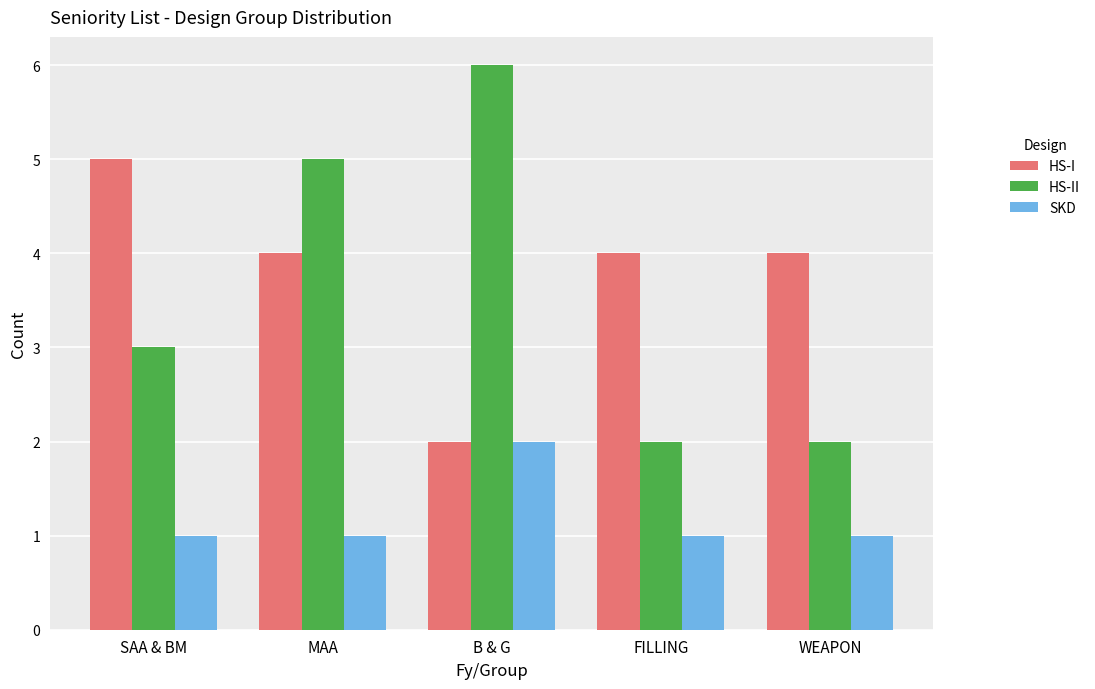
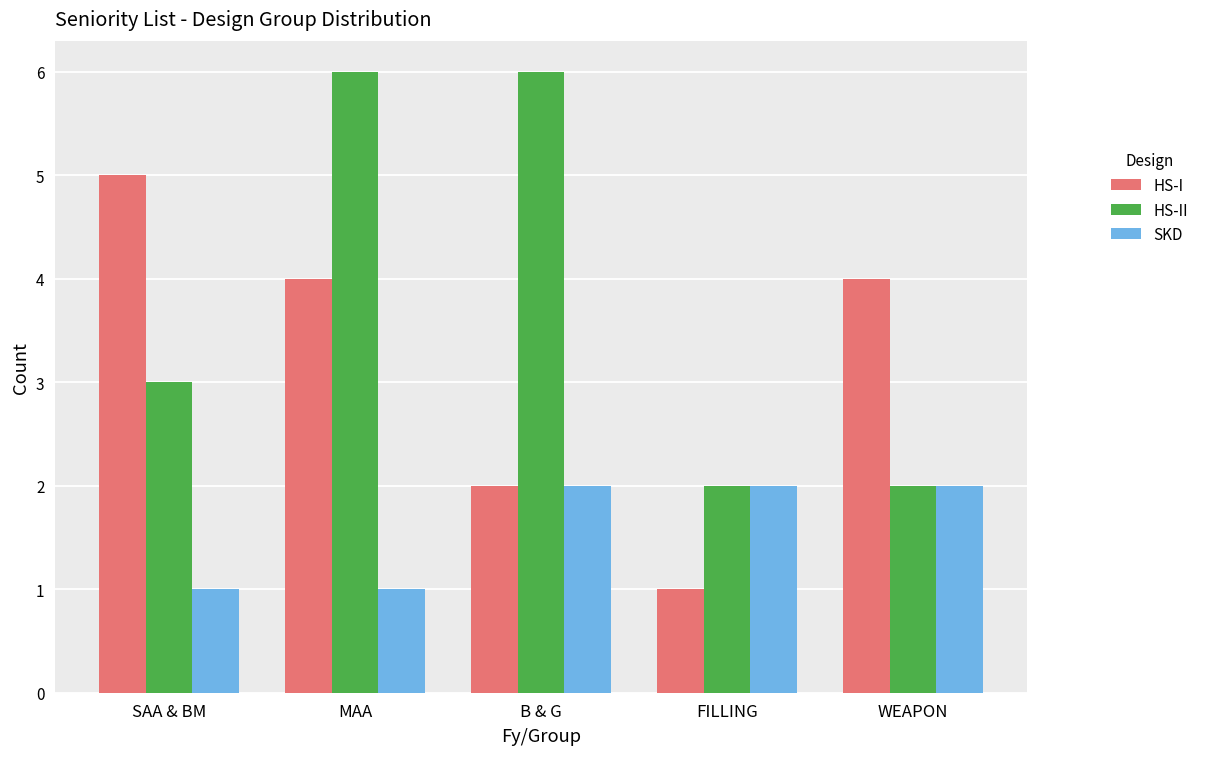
  {
    "HS-I": {
      "SAA & BM": 5,
      "MAA": 4,
      "B & G": 2,
-     "FILLING": 4,
+     "FILLING": 1,
      "WEAPON": 4
    },
    "HS-II": {
      "SAA & BM": 3,
-     "MAA": 5,
+     "MAA": 6,
      "B & G": 6,
      "FILLING": 2,
      "WEAPON": 2
    },
    "SKD": {
      "SAA & BM": 1,
      "MAA": 1,
      "B & G": 2,
-     "FILLING": 1,
-     "WEAPON": 1
+     "FILLING": 2,
+     "WEAPON": 2
    }
  }
